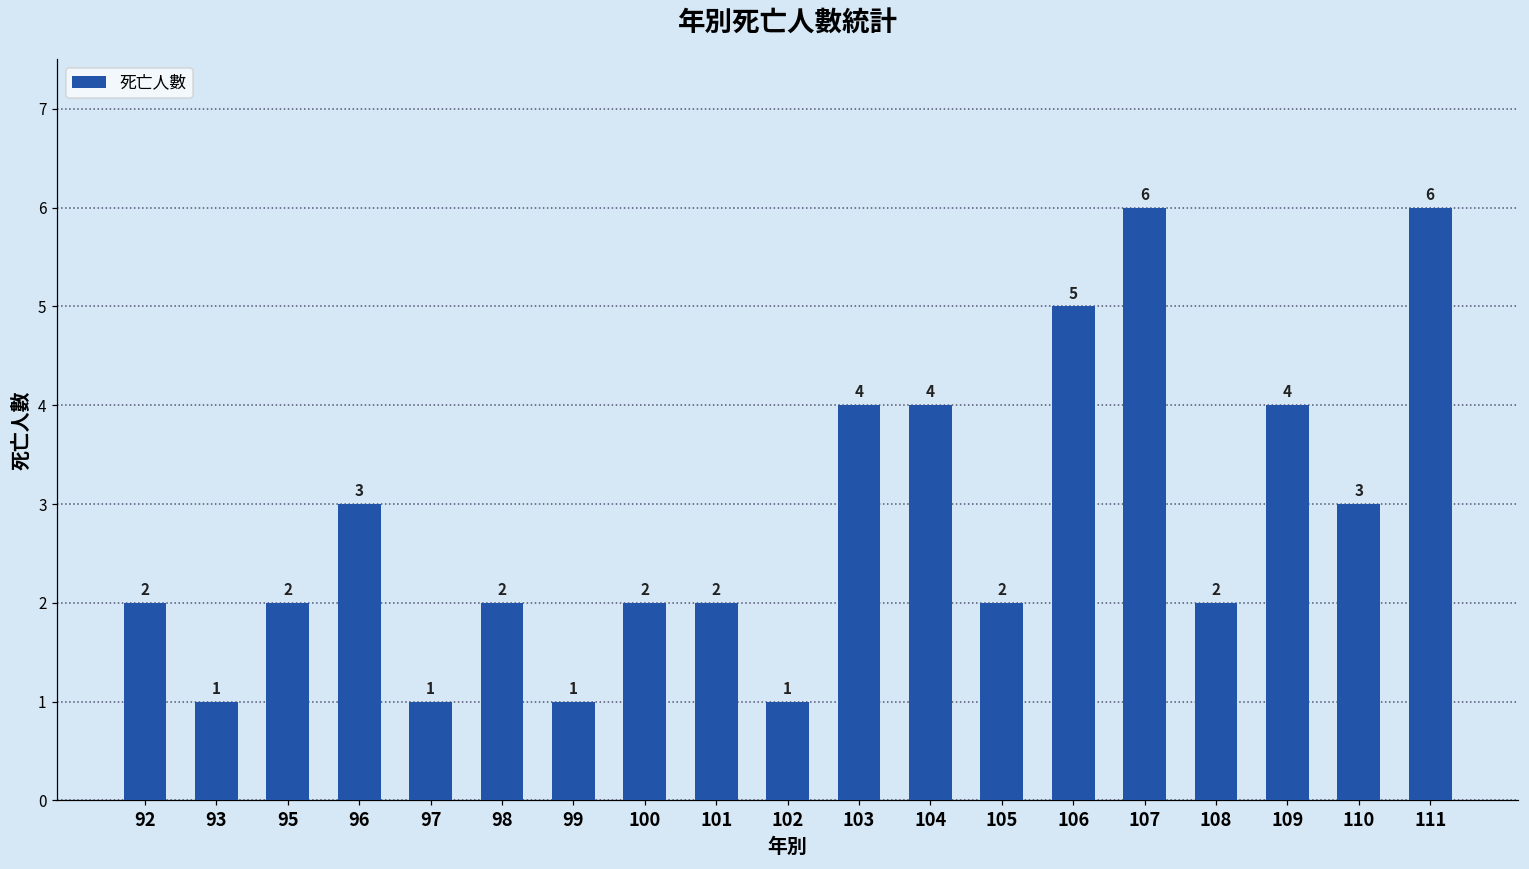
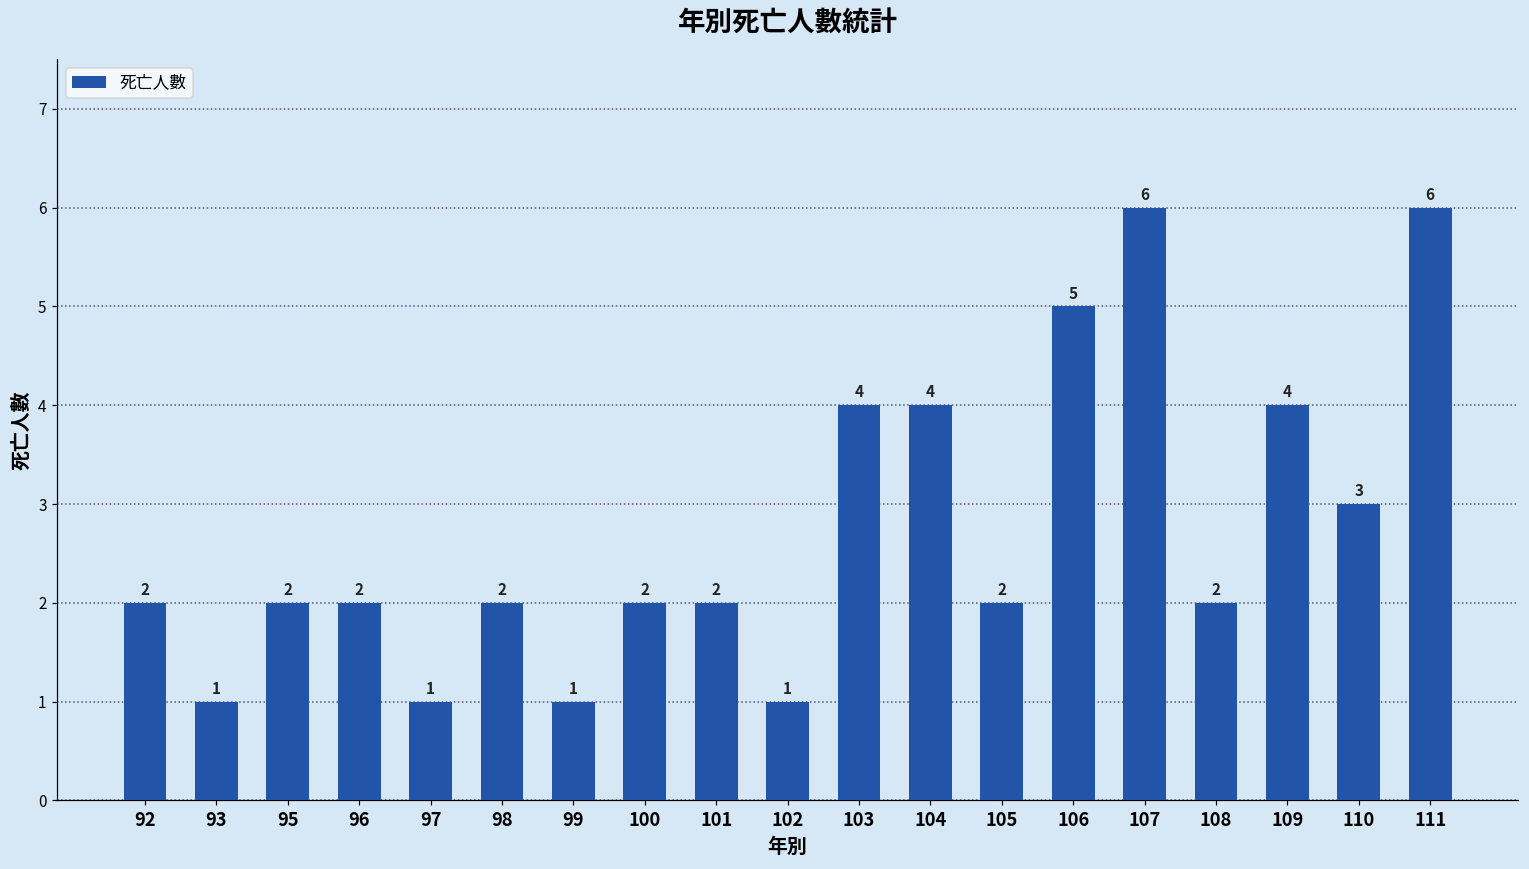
  {
    "92": 2,
    "93": 1,
    "95": 2,
-   "96": 3,
+   "96": 2,
    "97": 1,
    "98": 2,
    "99": 1,
    "100": 2,
    "101": 2,
    "102": 1,
    "103": 4,
    "104": 4,
    "105": 2,
    "106": 5,
    "107": 6,
    "108": 2,
    "109": 4,
    "110": 3,
    "111": 6
  }
